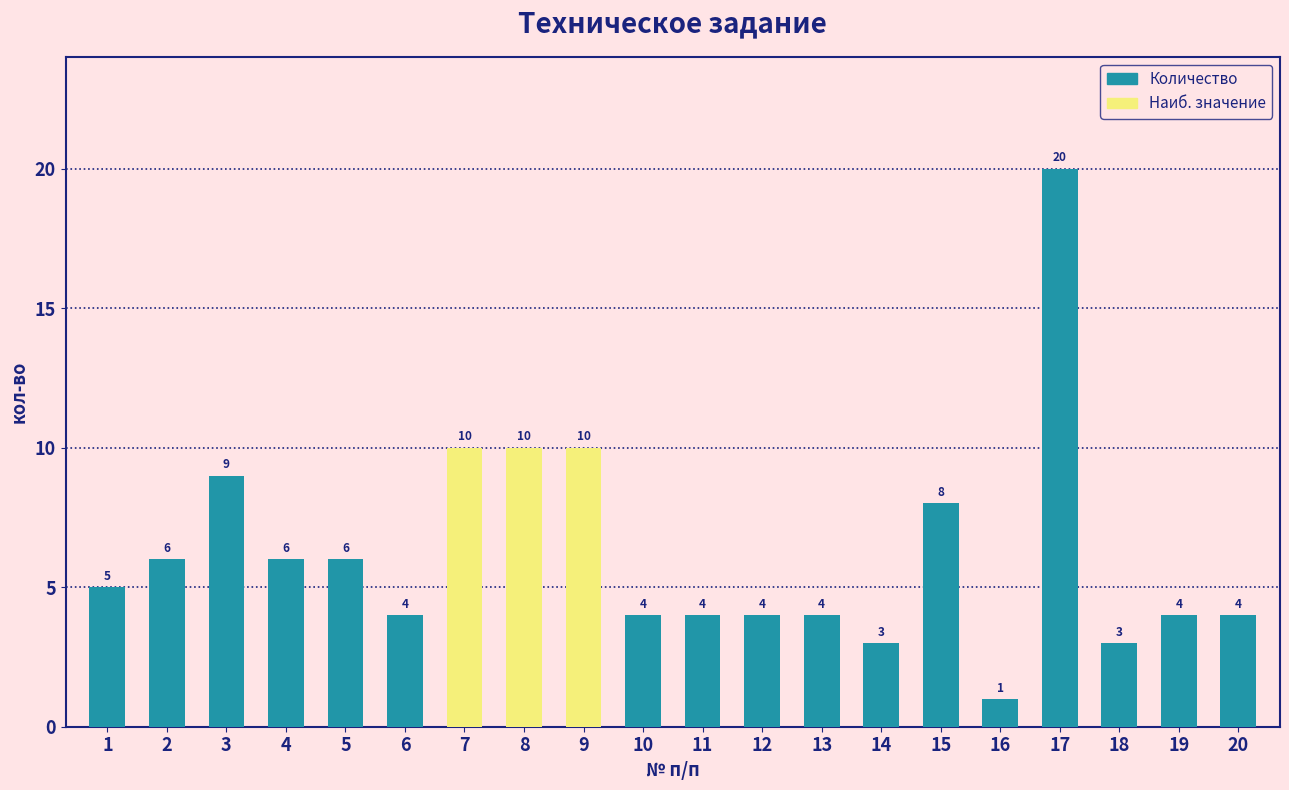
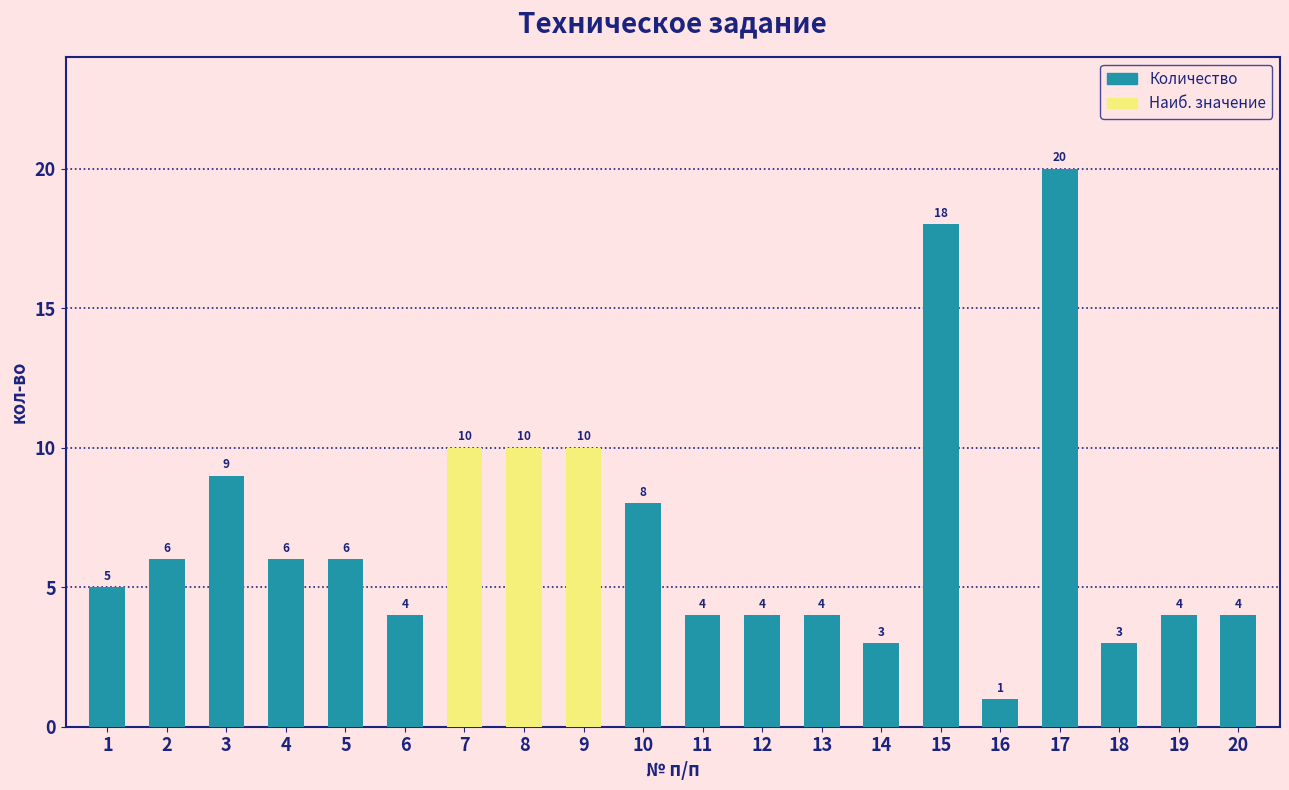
  {
    "1": 5,
    "2": 6,
    "3": 9,
    "4": 6,
    "5": 6,
    "6": 4,
    "7": 10,
    "8": 10,
    "9": 10,
-   "10": 4,
+   "10": 8,
    "11": 4,
    "12": 4,
    "13": 4,
    "14": 3,
-   "15": 8,
+   "15": 18,
    "16": 1,
    "17": 20,
    "18": 3,
    "19": 4,
    "20": 4
  }
